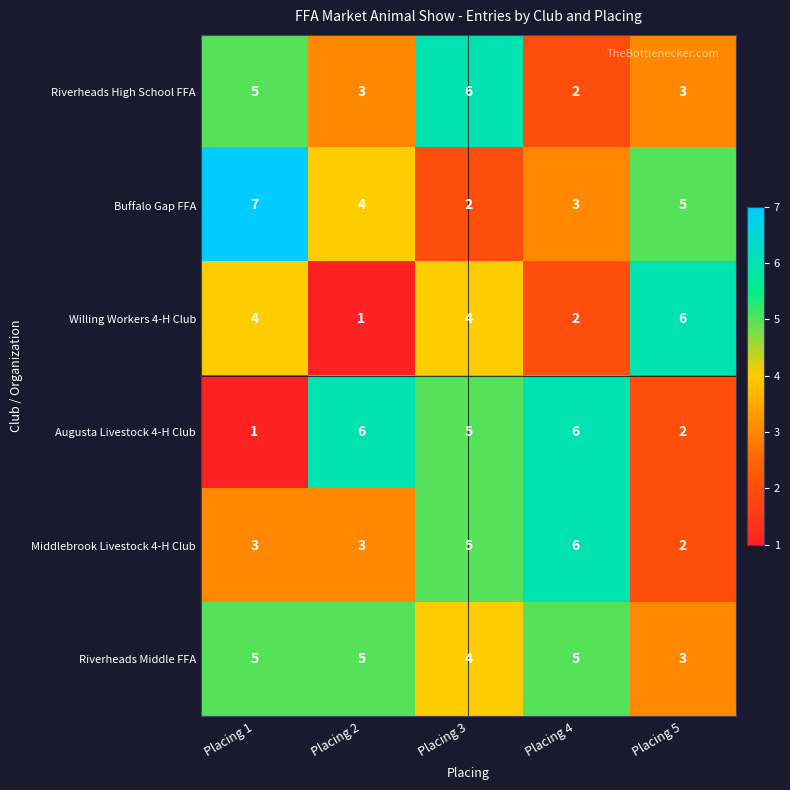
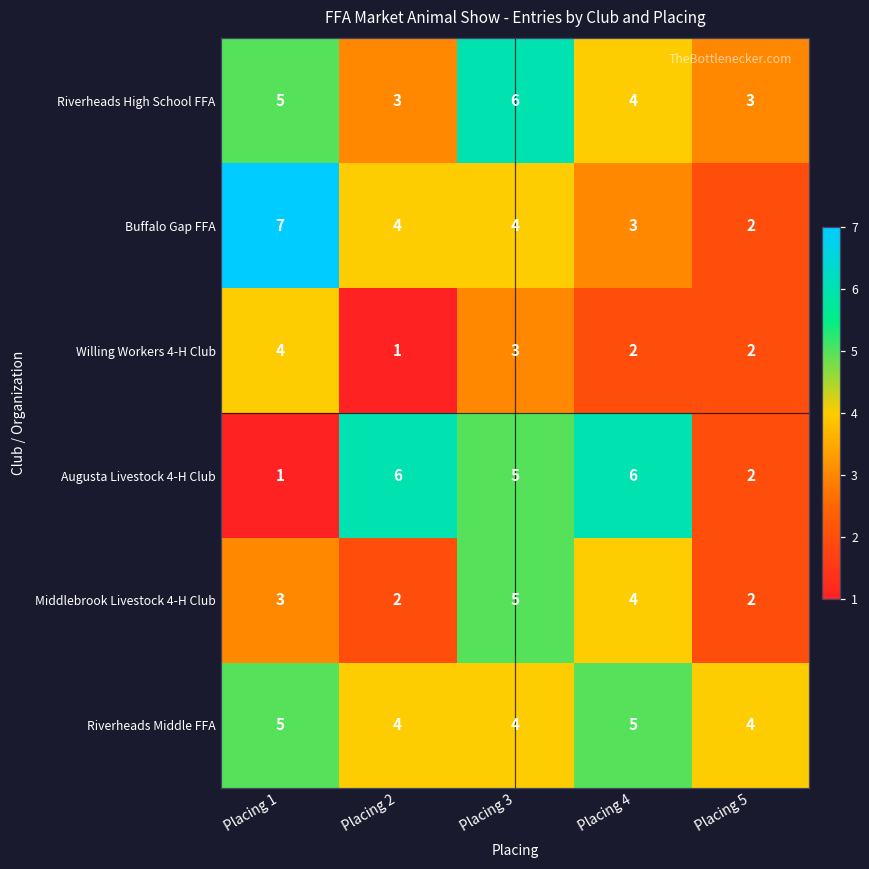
  {
    "Riverheads High School FFA": {
      "Placing 1": 5,
      "Placing 2": 3,
      "Placing 3": 6,
-     "Placing 4": 2
+     "Placing 4": 4
    },
    "Buffalo Gap FFA": {
      "Placing 1": 7,
      "Placing 2": 4,
-     "Placing 3": 2,
+     "Placing 3": 4,
      "Placing 4": 3,
-     "Placing 5": 5
+     "Placing 5": 2
    },
    "Willing Workers 4-H Club": {
      "Placing 1": 4,
      "Placing 2": 1,
-     "Placing 3": 4,
+     "Placing 3": 3,
      "Placing 4": 2,
-     "Placing 5": 6
+     "Placing 5": 2
    },
    "Augusta Livestock 4-H Club": {
      "Placing 1": 1,
      "Placing 2": 6,
      "Placing 3": 5,
      "Placing 4": 6,
      "Placing 5": 2
    },
    "Middlebrook Livestock 4-H Club": {
      "Placing 1": 3,
-     "Placing 2": 3,
+     "Placing 2": 2,
      "Placing 3": 5,
-     "Placing 4": 6,
+     "Placing 4": 4,
      "Placing 5": 2
    },
    "Riverheads Middle FFA": {
      "Placing 1": 5,
-     "Placing 2": 5,
+     "Placing 2": 4,
      "Placing 3": 4,
      "Placing 4": 5,
-     "Placing 5": 3
+     "Placing 5": 4
    }
  }
